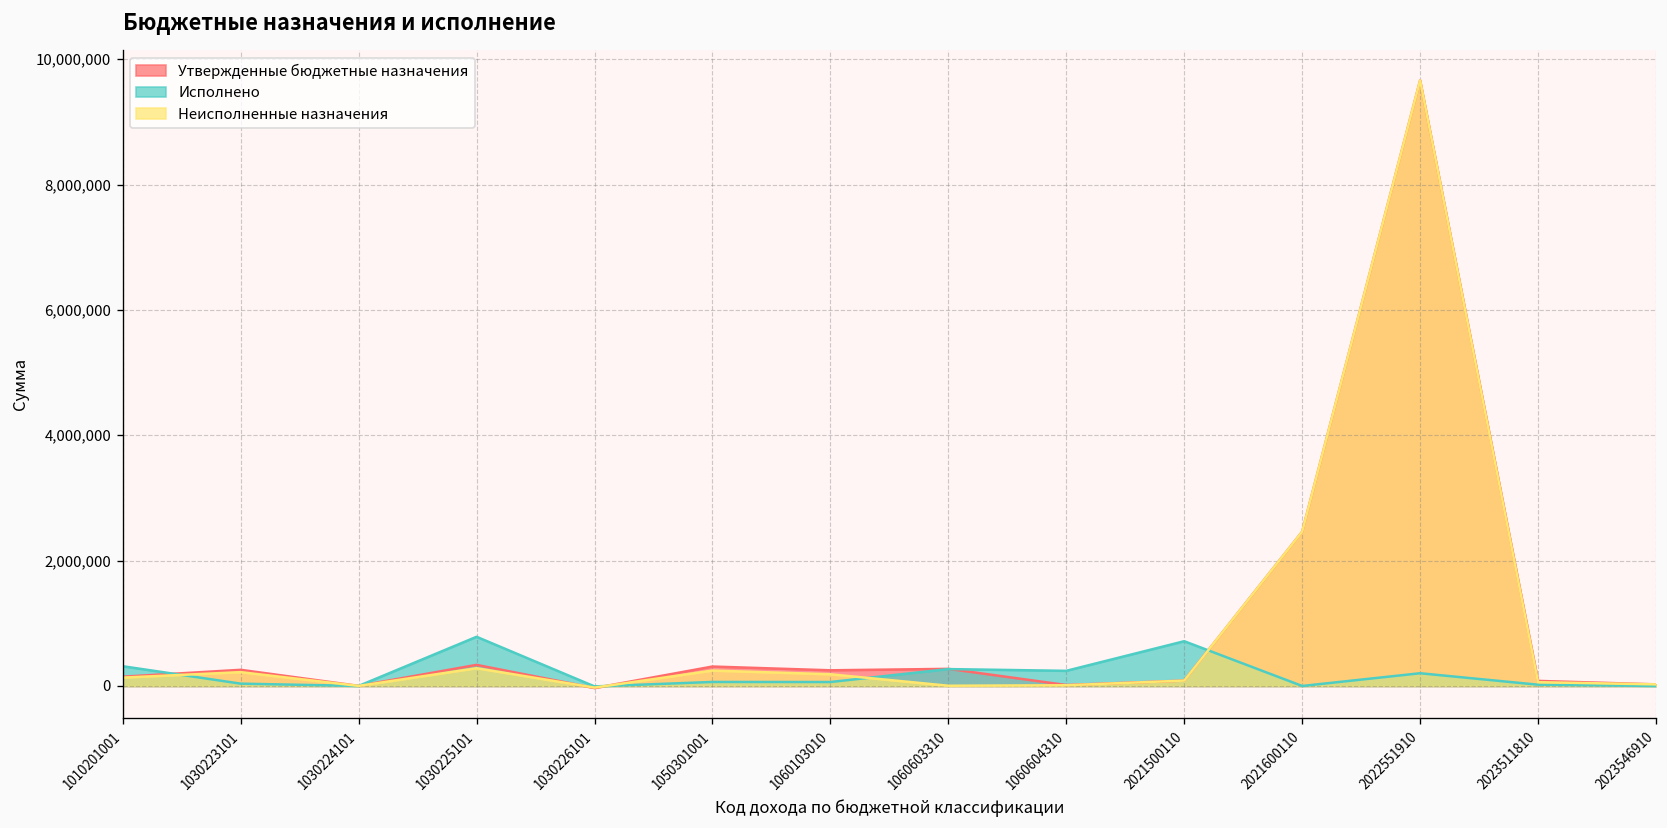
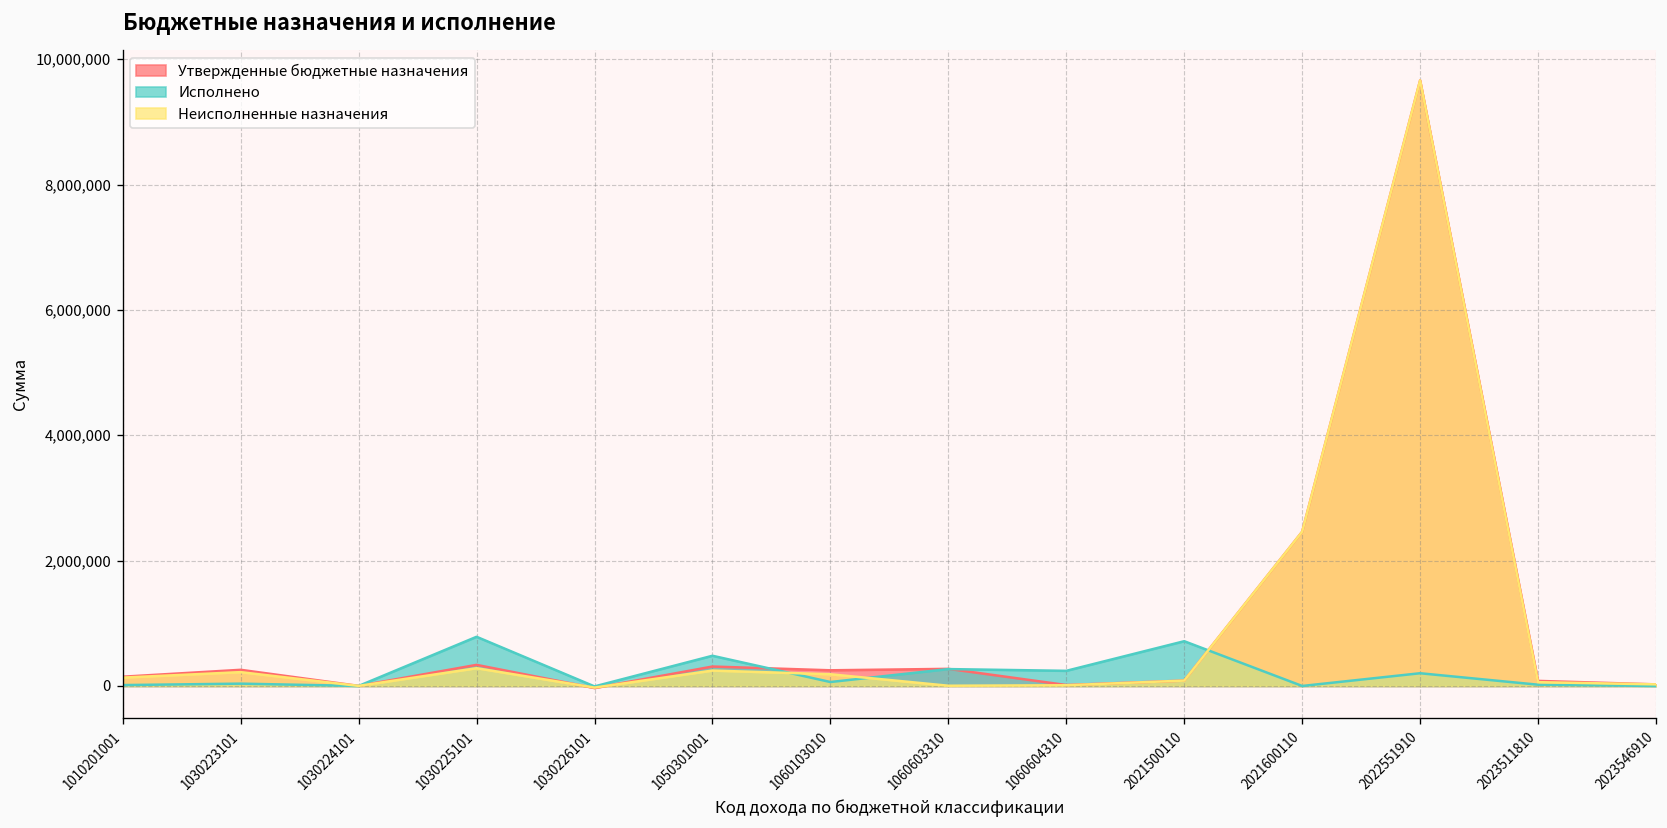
  {
    "Исполнено": {
-     "1010201001": "300,000",
+     "1010201001": "0",
      "1030223101": "0",
      "1030225101": "800,000",
-     "1050301001": "100,000",
+     "1050301001": "500,000",
      "1060103010": "100,000",
      "1060604310": "200,000",
      "2021500110": "700,000",
      "2021600110": "0",
      "2022551910": "200,000"
    }
  }
